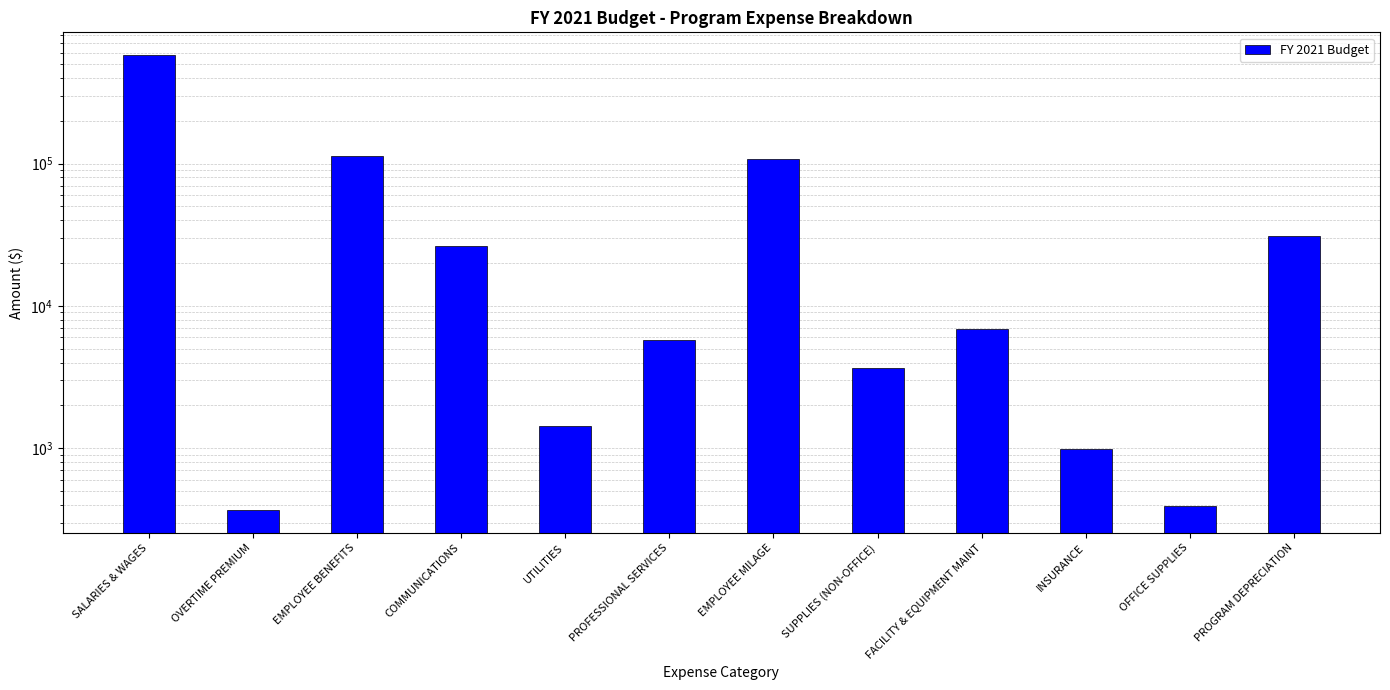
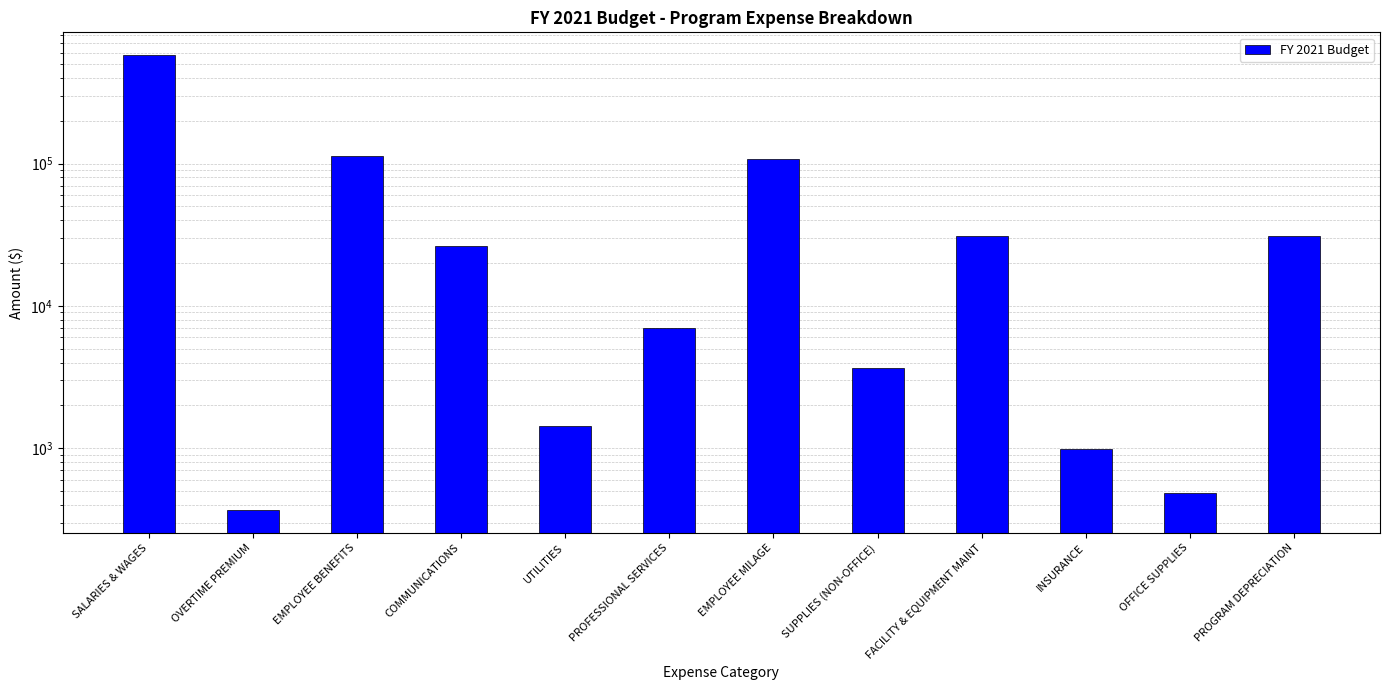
  {
    "SALARIES & WAGES": 580000,
    "OVERTIME PREMIUM": 370,
    "EMPLOYEE BENEFITS": 110000,
    "COMMUNICATIONS": 27000,
    "UTILITIES": 1400,
-   "PROFESSIONAL SERVICES": 5700,
+   "PROFESSIONAL SERVICES": 7000,
    "EMPLOYEE MILAGE": 110000,
    "SUPPLIES (NON-OFFICE)": 3700,
-   "FACILITY & EQUIPMENT MAINT": 7000,
+   "FACILITY & EQUIPMENT MAINT": 31000,
    "INSURANCE": 1000,
-   "OFFICE SUPPLIES": 390,
+   "OFFICE SUPPLIES": 480,
    "PROGRAM DEPRECIATION": 31000
  }
